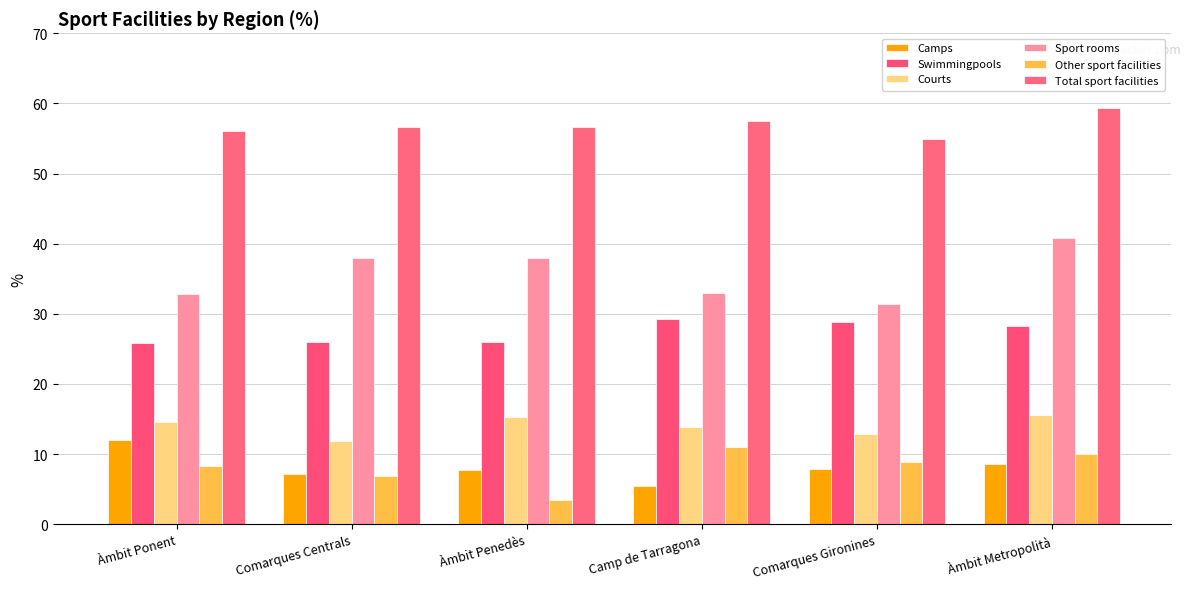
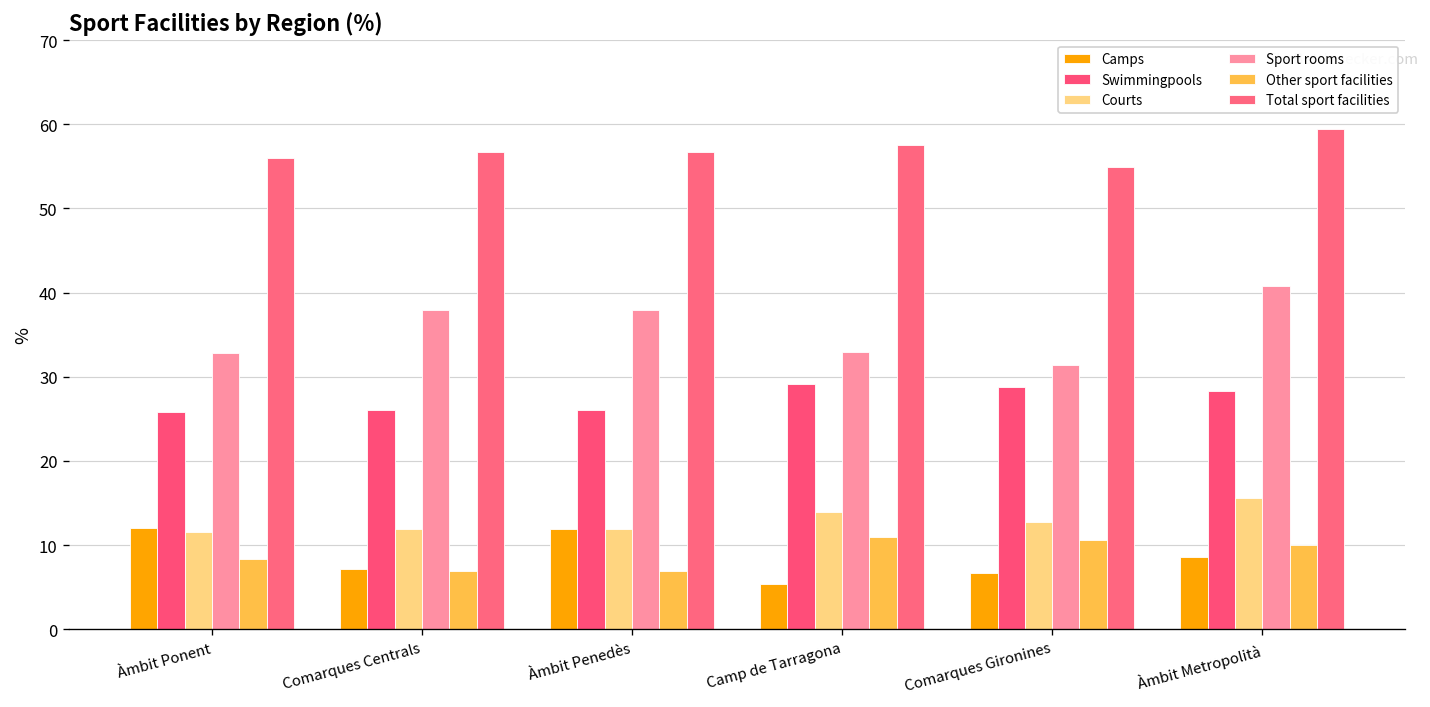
  {
    "Camps": {
      "Àmbit Ponent": 12,
      "Comarques Centrals": 7,
-     "Àmbit Penedès": 8,
+     "Àmbit Penedès": 12,
      "Camp de Tarragona": 5,
-     "Comarques Gironines": 8,
+     "Comarques Gironines": 7,
      "Àmbit Metropolità": 9
    },
    "Courts": {
-     "Àmbit Ponent": 15,
+     "Àmbit Ponent": 12,
      "Comarques Centrals": 12,
-     "Àmbit Penedès": 15,
+     "Àmbit Penedès": 12,
      "Camp de Tarragona": 14,
      "Comarques Gironines": 13,
      "Àmbit Metropolità": 16
    },
    "Other sport facilities": {
      "Àmbit Ponent": 8,
      "Comarques Centrals": 7,
-     "Àmbit Penedès": 4,
+     "Àmbit Penedès": 7,
      "Camp de Tarragona": 11,
-     "Comarques Gironines": 9,
+     "Comarques Gironines": 11,
      "Àmbit Metropolità": 10
    }
  }
